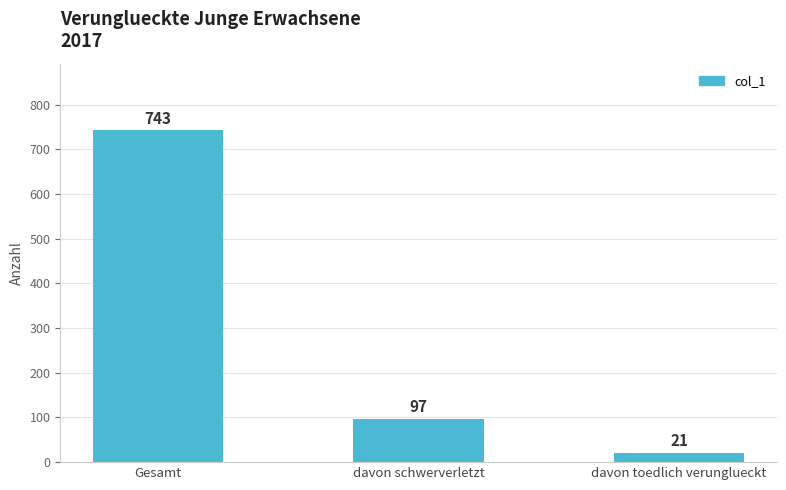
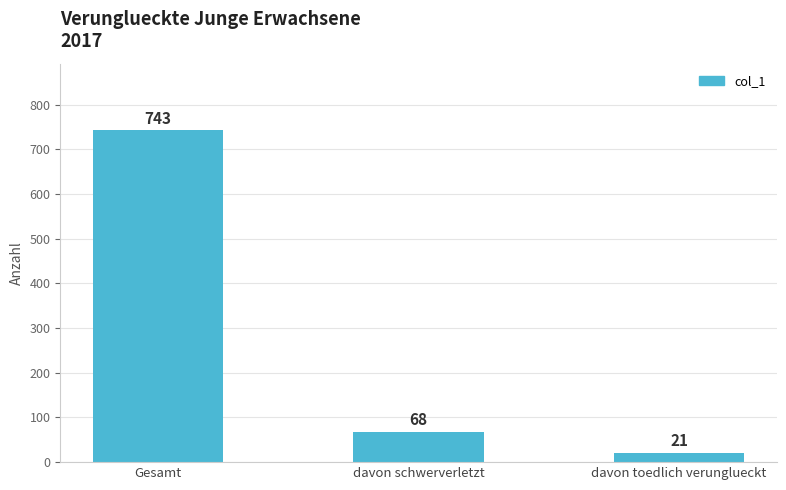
  {
    "Gesamt": 743,
-   "davon schwerverletzt": 97,
+   "davon schwerverletzt": 68,
    "davon toedlich verunglueckt": 21
  }
